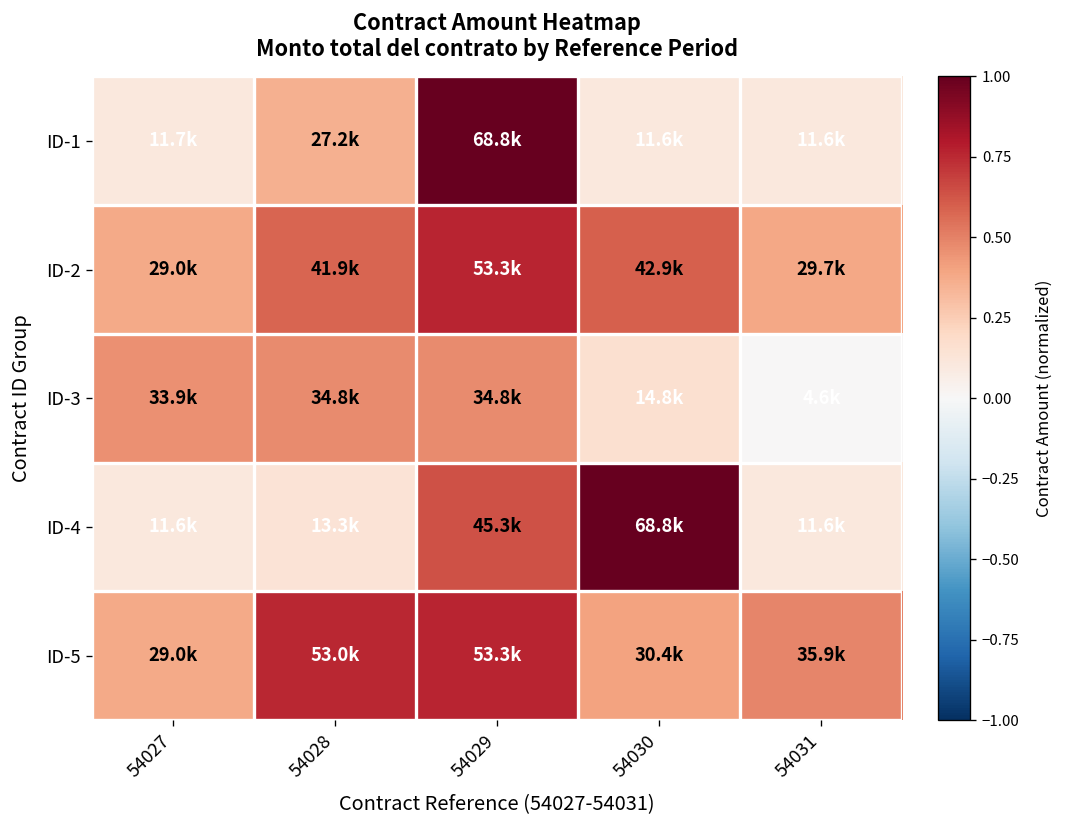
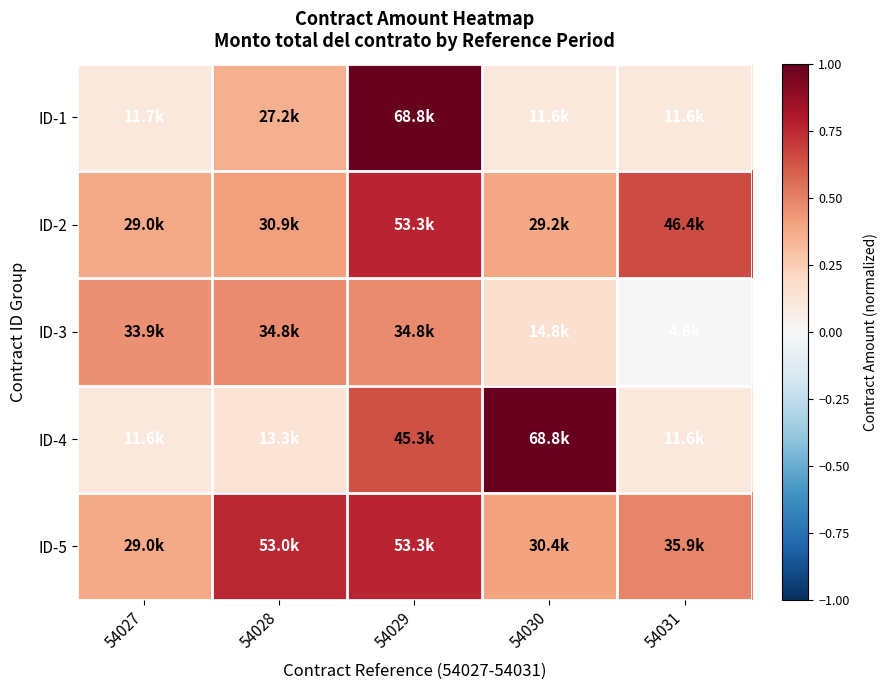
  {
    "ID-1": {
      "54028": "27.2k",
      "54029": "68.8k"
    },
    "ID-2": {
      "54027": "29.0k",
-     "54028": "41.9k",
+     "54028": "30.9k",
      "54029": "53.3k",
-     "54030": "42.9k",
-     "54031": "29.7k"
+     "54030": "29.2k",
+     "54031": "46.4k"
    },
    "ID-3": {
      "54027": "33.9k",
      "54028": "34.8k",
      "54029": "34.8k"
    },
    "ID-4": {
      "54029": "45.3k",
      "54030": "68.8k"
    },
    "ID-5": {
      "54027": "29.0k",
      "54028": "53.0k",
      "54029": "53.3k",
      "54030": "30.4k",
      "54031": "35.9k"
    }
  }
